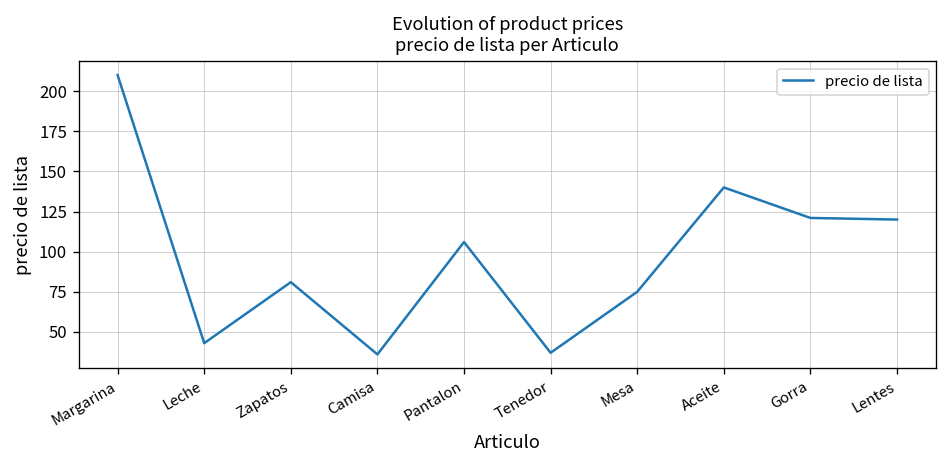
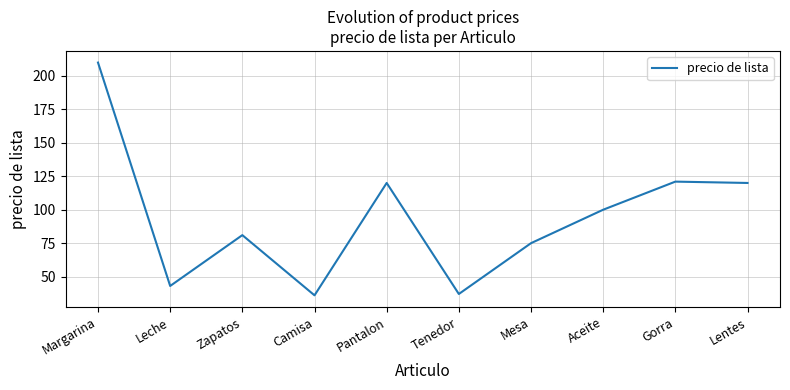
  {
    "Margarina": 210,
    "Leche": 43,
    "Zapatos": 81,
    "Camisa": 36,
-   "Pantalon": 106,
+   "Pantalon": 120,
    "Tenedor": 37,
    "Mesa": 75,
-   "Aceite": 140,
+   "Aceite": 100,
    "Gorra": 121,
    "Lentes": 120
  }
